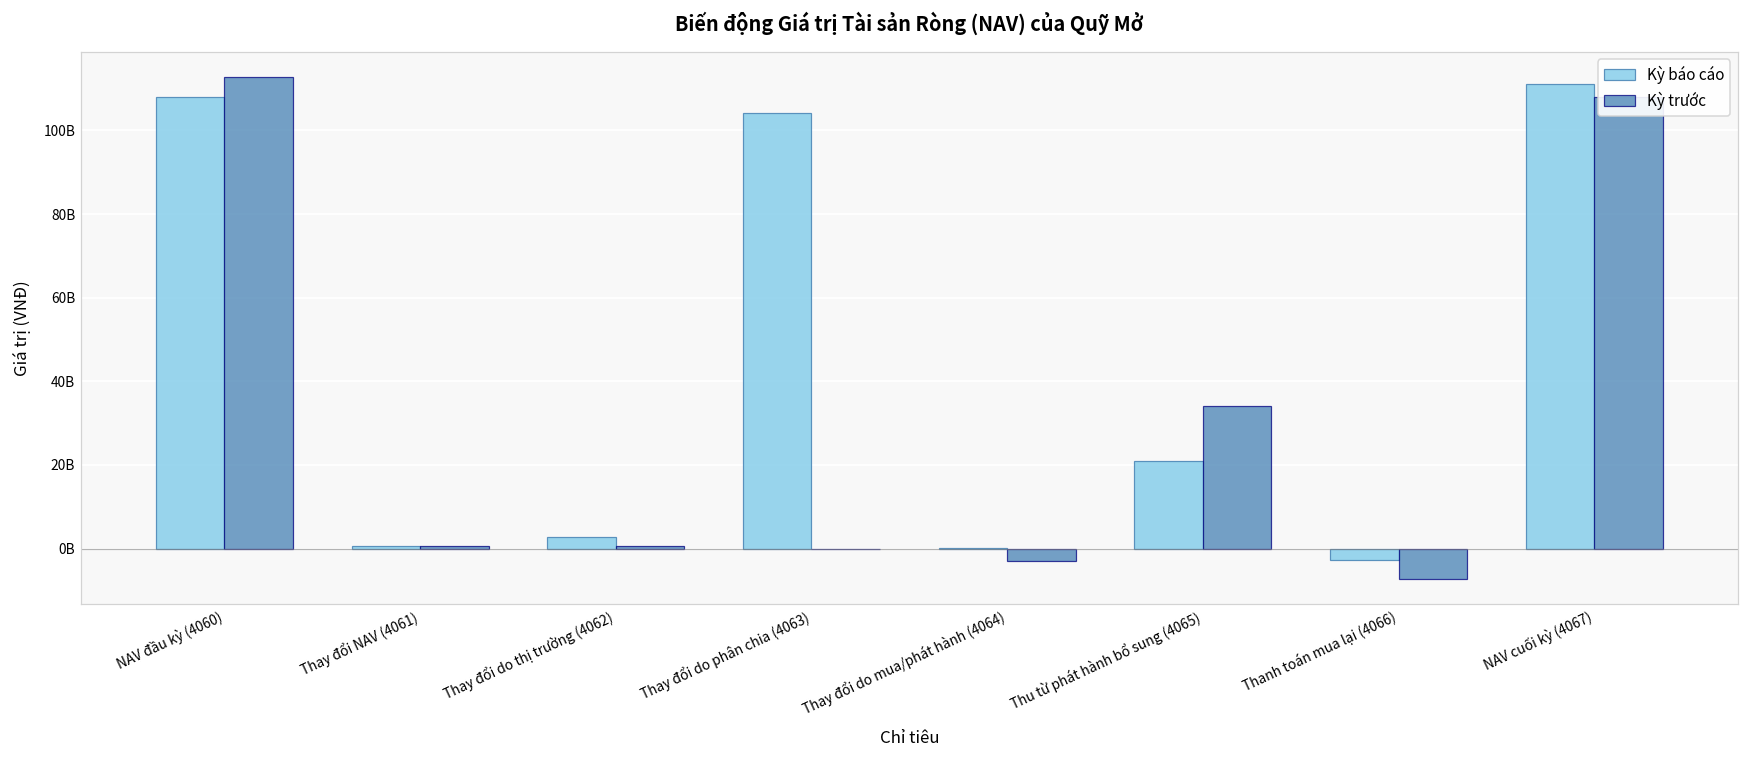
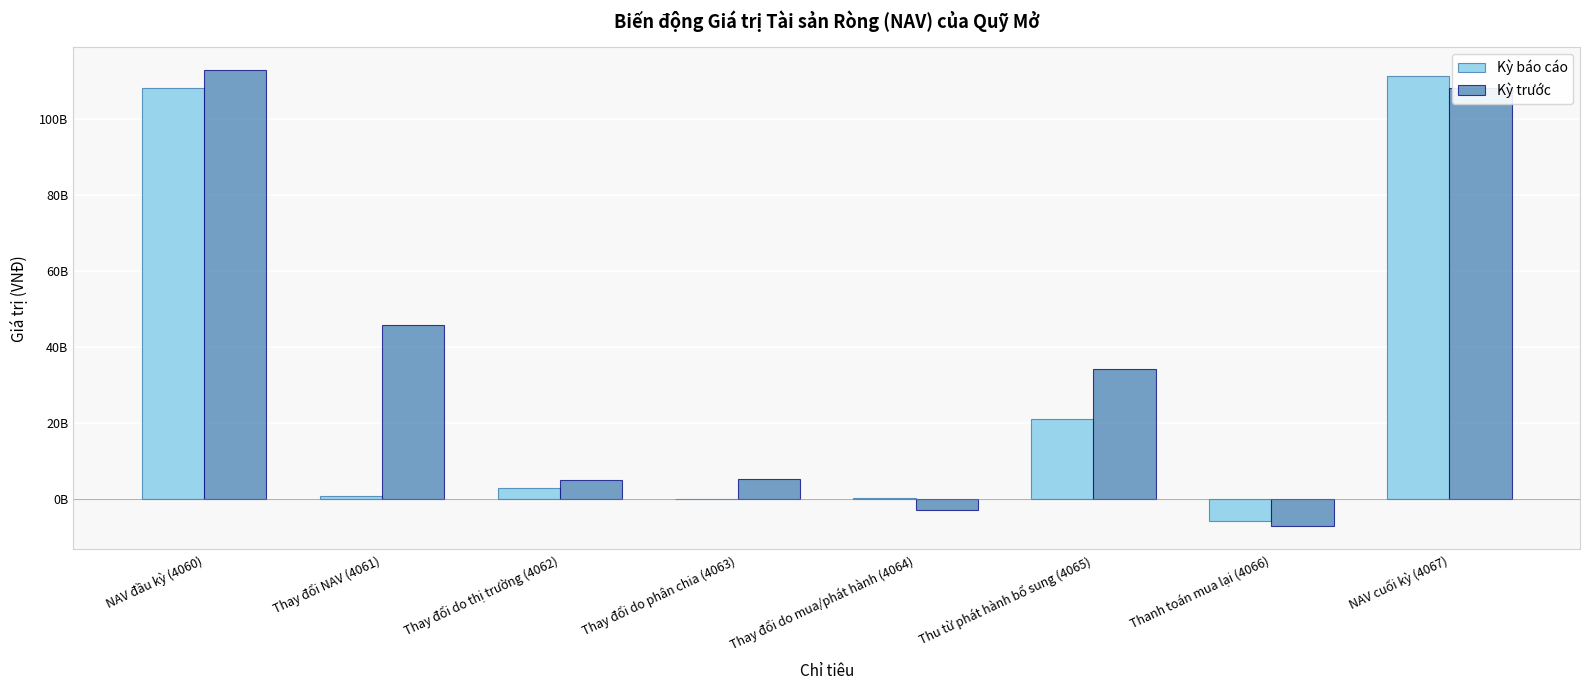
  {
    "Kỳ báo cáo": {
      "NAV đầu kỳ (4060)": 108000000000,
      "Thay đổi do thị trường (4062)": 3000000000,
-     "Thay đổi do phân chia (4063)": 104000000000,
+     "Thay đổi do phân chia (4063)": 0,
      "Thu từ phát hành bổ sung (4065)": 21000000000,
-     "Thanh toán mua lại (4066)": -3000000000,
+     "Thanh toán mua lại (4066)": -6000000000,
      "NAV cuối kỳ (4067)": 111000000000
    },
    "Kỳ trước": {
      "NAV đầu kỳ (4060)": 113000000000,
-     "Thay đổi NAV (4061)": 1000000000,
-     "Thay đổi do thị trường (4062)": 1000000000,
-     "Thay đổi do phân chia (4063)": 0,
+     "Thay đổi NAV (4061)": 46000000000,
+     "Thay đổi do thị trường (4062)": 5000000000,
+     "Thay đổi do phân chia (4063)": 5000000000,
      "Thay đổi do mua/phát hành (4064)": -3000000000,
      "Thu từ phát hành bổ sung (4065)": 34000000000,
      "Thanh toán mua lại (4066)": -7000000000
    }
  }
